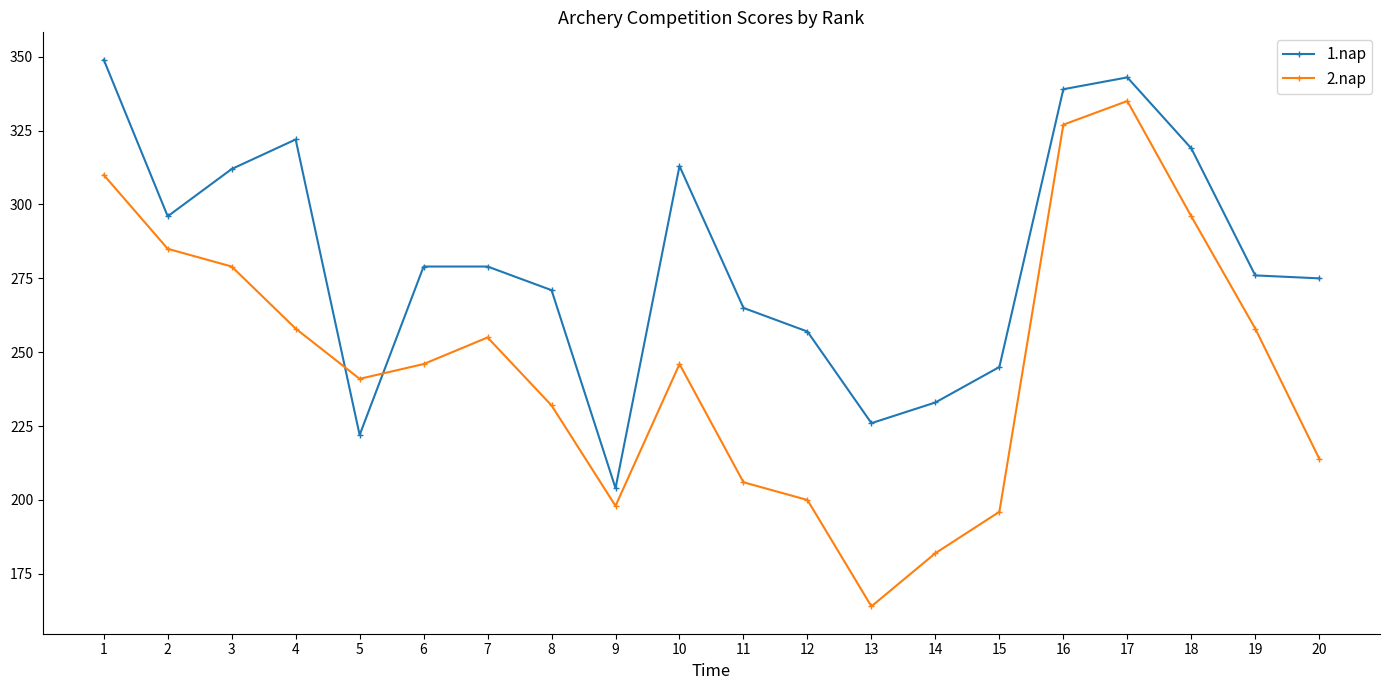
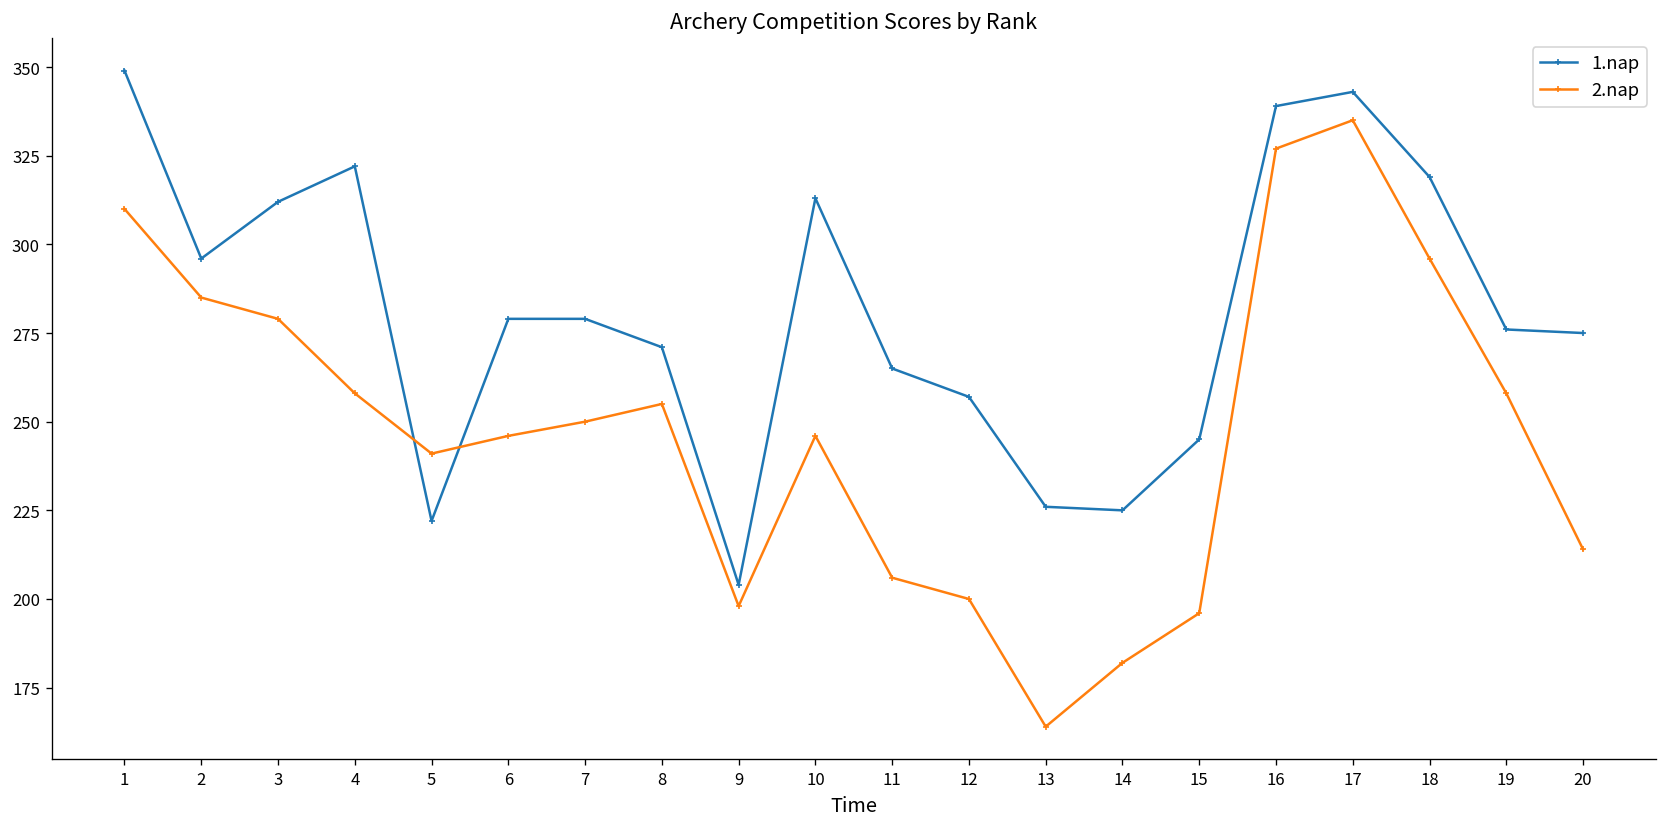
  {
    "1.nap": {
      "1": 349,
      "2": 296,
      "3": 312,
      "4": 322,
      "5": 222,
      "6": 279,
      "7": 279,
      "8": 271,
      "9": 204,
      "10": 313,
      "11": 265,
      "12": 257,
      "13": 226,
-     "14": 233,
+     "14": 225,
      "15": 245,
      "16": 339,
      "17": 343,
      "18": 319,
      "19": 276,
      "20": 275
    },
    "2.nap": {
      "1": 310,
      "2": 285,
      "3": 279,
      "4": 258,
      "5": 241,
      "6": 246,
-     "7": 255,
-     "8": 232,
+     "7": 250,
+     "8": 255,
      "9": 198,
      "10": 246,
      "11": 206,
      "12": 200,
      "13": 164,
      "14": 182,
      "15": 196,
      "16": 327,
      "17": 335,
      "18": 296,
      "19": 258,
      "20": 214
    }
  }
